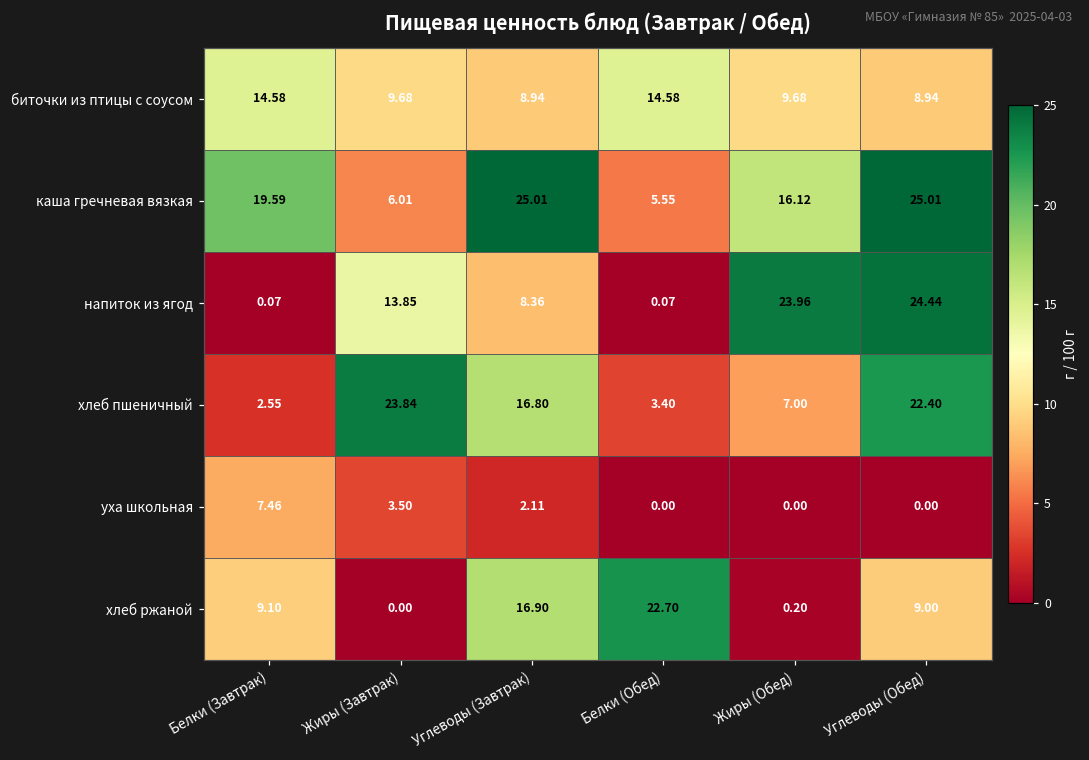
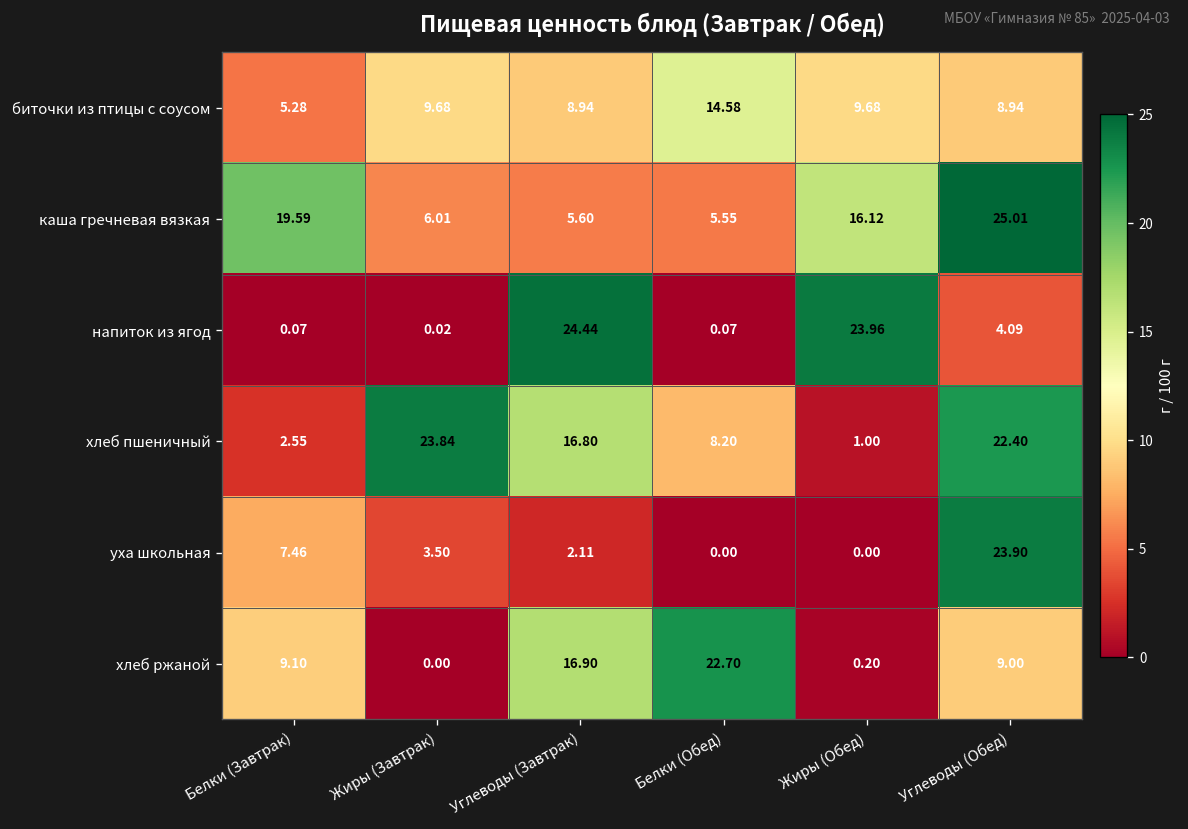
  {
    "биточки из птицы с соусом": {
-     "Белки (Завтрак)": 14.58,
+     "Белки (Завтрак)": 5.28,
      "Жиры (Завтрак)": 9.68,
      "Углеводы (Завтрак)": 8.94,
      "Белки (Обед)": 14.58,
      "Жиры (Обед)": 9.68,
      "Углеводы (Обед)": 8.94
    },
    "каша гречневая вязкая": {
      "Белки (Завтрак)": 19.59,
      "Жиры (Завтрак)": 6.01,
-     "Углеводы (Завтрак)": 25.01,
+     "Углеводы (Завтрак)": 5.60,
      "Белки (Обед)": 5.55,
      "Жиры (Обед)": 16.12,
      "Углеводы (Обед)": 25.01
    },
    "напиток из ягод": {
      "Белки (Завтрак)": 0.07,
-     "Жиры (Завтрак)": 13.85,
-     "Углеводы (Завтрак)": 8.36,
+     "Жиры (Завтрак)": 0.02,
+     "Углеводы (Завтрак)": 24.44,
      "Белки (Обед)": 0.07,
      "Жиры (Обед)": 23.96,
-     "Углеводы (Обед)": 24.44
+     "Углеводы (Обед)": 4.09
    },
    "хлеб пшеничный": {
      "Белки (Завтрак)": 2.55,
      "Жиры (Завтрак)": 23.84,
      "Углеводы (Завтрак)": 16.80,
-     "Белки (Обед)": 3.40,
-     "Жиры (Обед)": 7.00,
+     "Белки (Обед)": 8.20,
+     "Жиры (Обед)": 1.00,
      "Углеводы (Обед)": 22.40
    },
    "уха школьная": {
      "Белки (Завтрак)": 7.46,
      "Жиры (Завтрак)": 3.50,
      "Углеводы (Завтрак)": 2.11,
      "Белки (Обед)": 0.00,
      "Жиры (Обед)": 0.00,
-     "Углеводы (Обед)": 0.00
+     "Углеводы (Обед)": 23.90
    },
    "хлеб ржаной": {
      "Белки (Завтрак)": 9.10,
      "Жиры (Завтрак)": 0.00,
      "Углеводы (Завтрак)": 16.90,
      "Белки (Обед)": 22.70,
      "Жиры (Обед)": 0.20,
      "Углеводы (Обед)": 9.00
    }
  }
